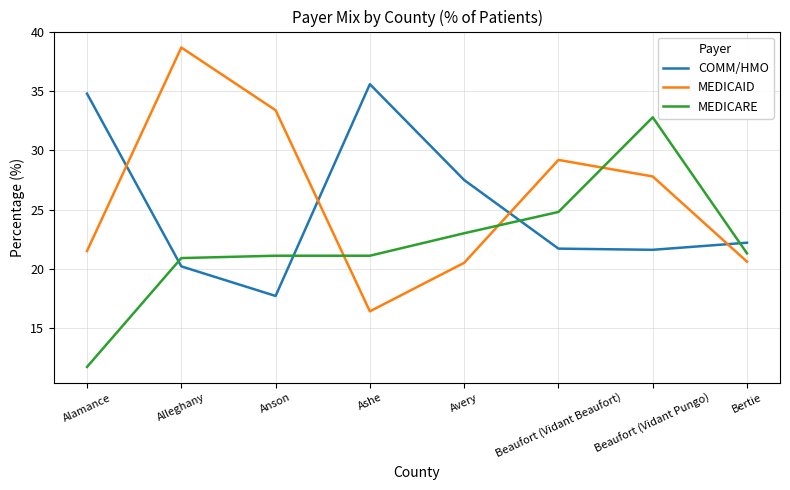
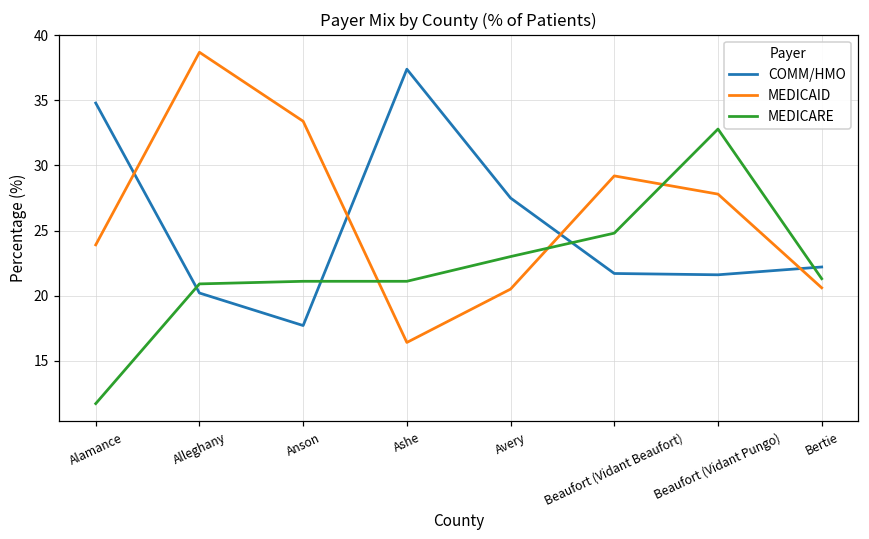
  {
    "COMM/HMO": {
      "Alamance": 34.8,
      "Alleghany": 20.2,
      "Anson": 17.7,
-     "Ashe": 35.6,
+     "Ashe": 37.4,
      "Avery": 27.5,
      "Beaufort (Vidant Beaufort)": 21.7,
      "Beaufort (Vidant Pungo)": 21.6,
      "Bertie": 22.2
    },
    "MEDICAID": {
-     "Alamance": 21.5,
+     "Alamance": 23.9,
      "Alleghany": 38.7,
      "Anson": 33.4,
      "Ashe": 16.4,
      "Avery": 20.5,
      "Beaufort (Vidant Beaufort)": 29.2,
      "Beaufort (Vidant Pungo)": 27.8,
      "Bertie": 20.6
    },
    "MEDICARE": {
      "Alamance": 11.7,
      "Alleghany": 20.9,
      "Anson": 21.1,
      "Ashe": 21.1,
      "Avery": 23.0,
      "Beaufort (Vidant Beaufort)": 24.8,
      "Beaufort (Vidant Pungo)": 32.8,
      "Bertie": 21.3
    }
  }
